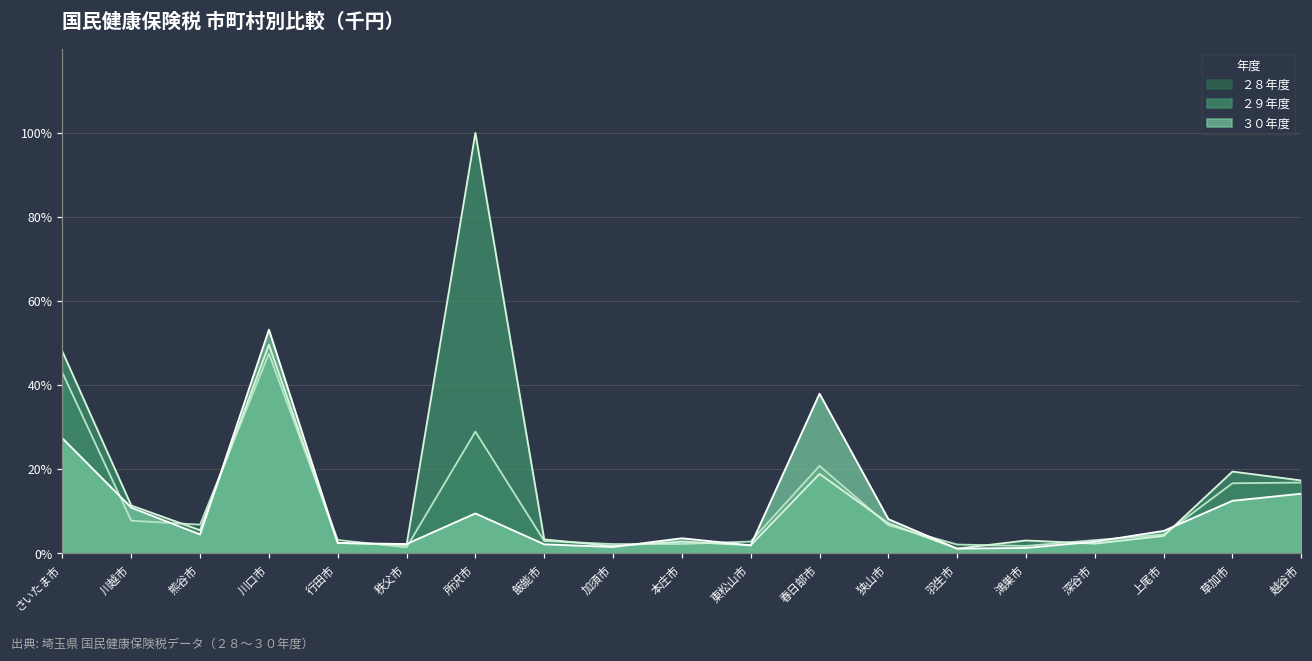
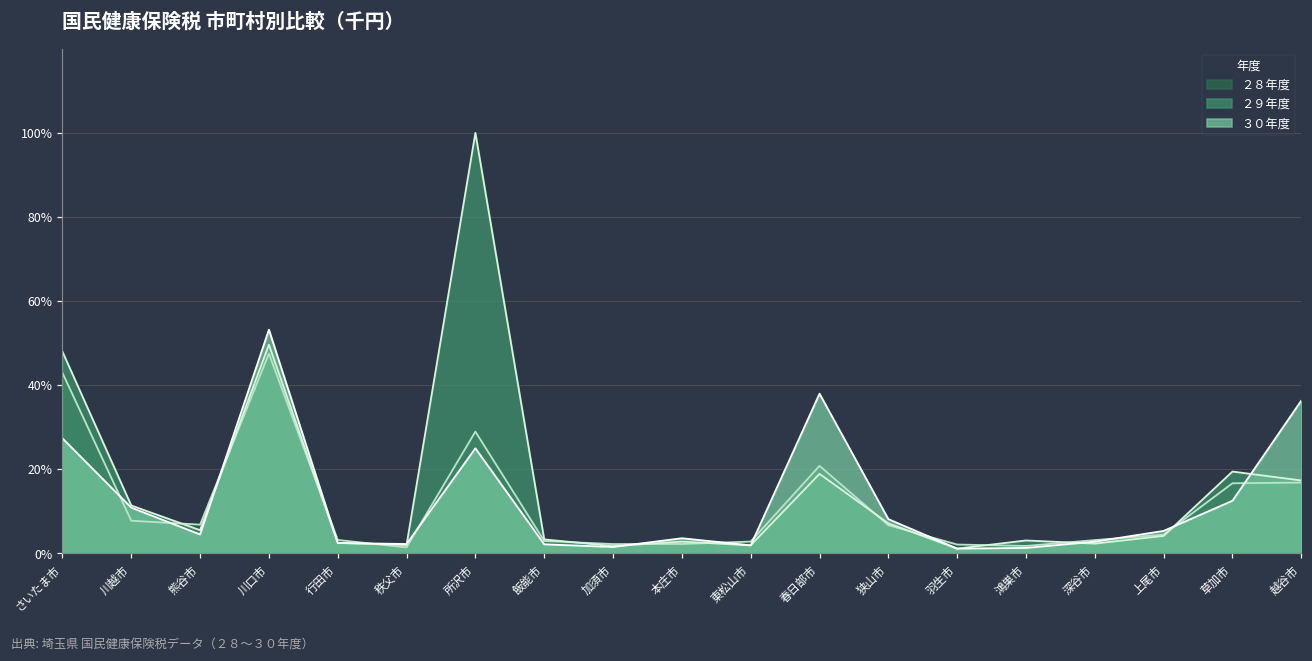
  {
    "３０年度": {
      "さいたま市": "27%",
      "熊谷市": "5%",
      "川口市": "53%",
-     "所沢市": "10%",
+     "所沢市": "25%",
      "飯能市": "2%",
      "本庄市": "4%",
      "春日部市": "38%",
      "狭山市": "8%",
      "上尾市": "5%",
      "草加市": "13%",
-     "越谷市": "14%"
+     "越谷市": "36%"
    }
  }
